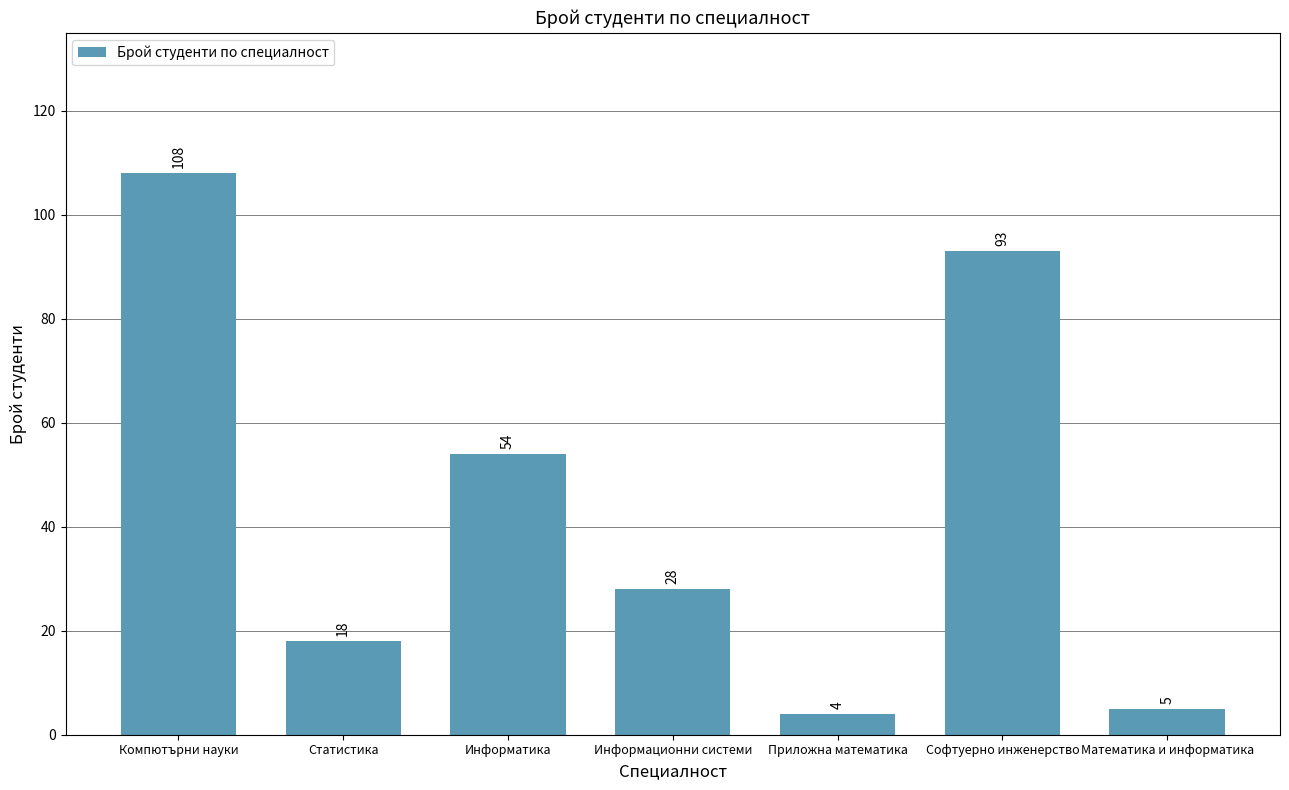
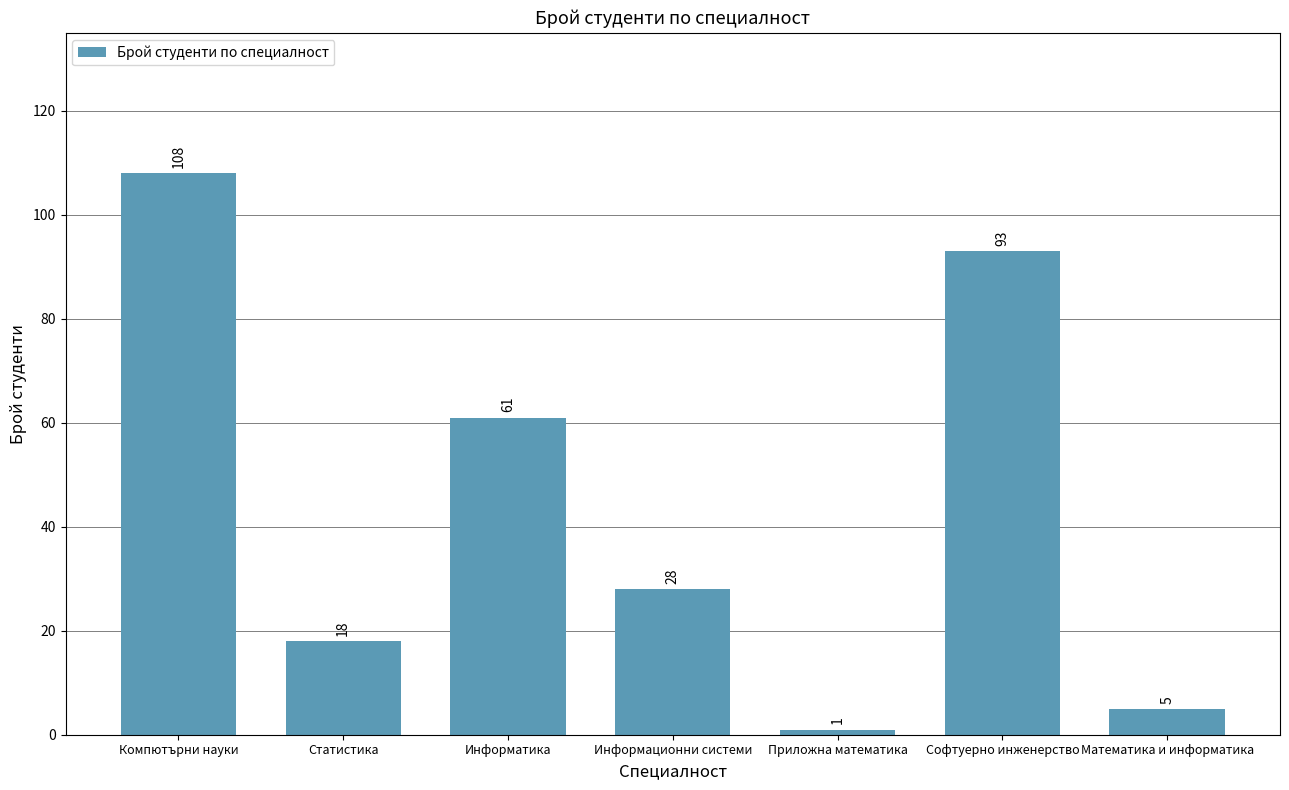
  {
    "Компютърни науки": 108,
    "Статистика": 18,
-   "Информатика": 54,
+   "Информатика": 61,
    "Информационни системи": 28,
-   "Приложна математика": 4,
+   "Приложна математика": 1,
    "Софтуерно инженерство": 93,
    "Математика и информатика": 5
  }
